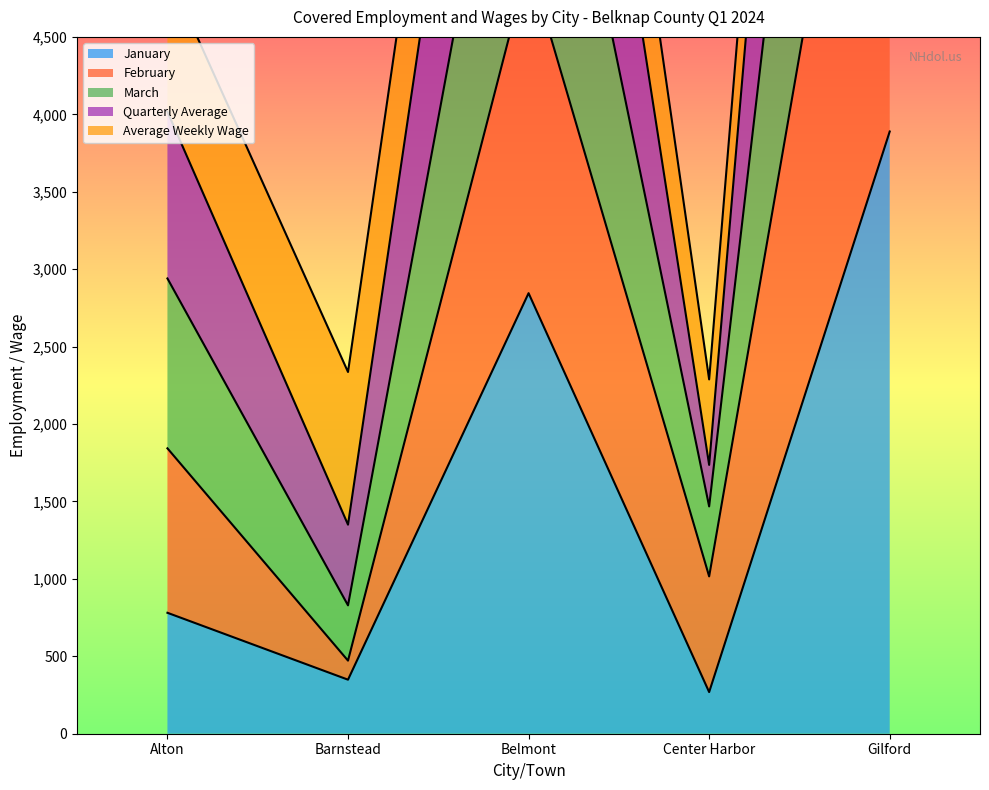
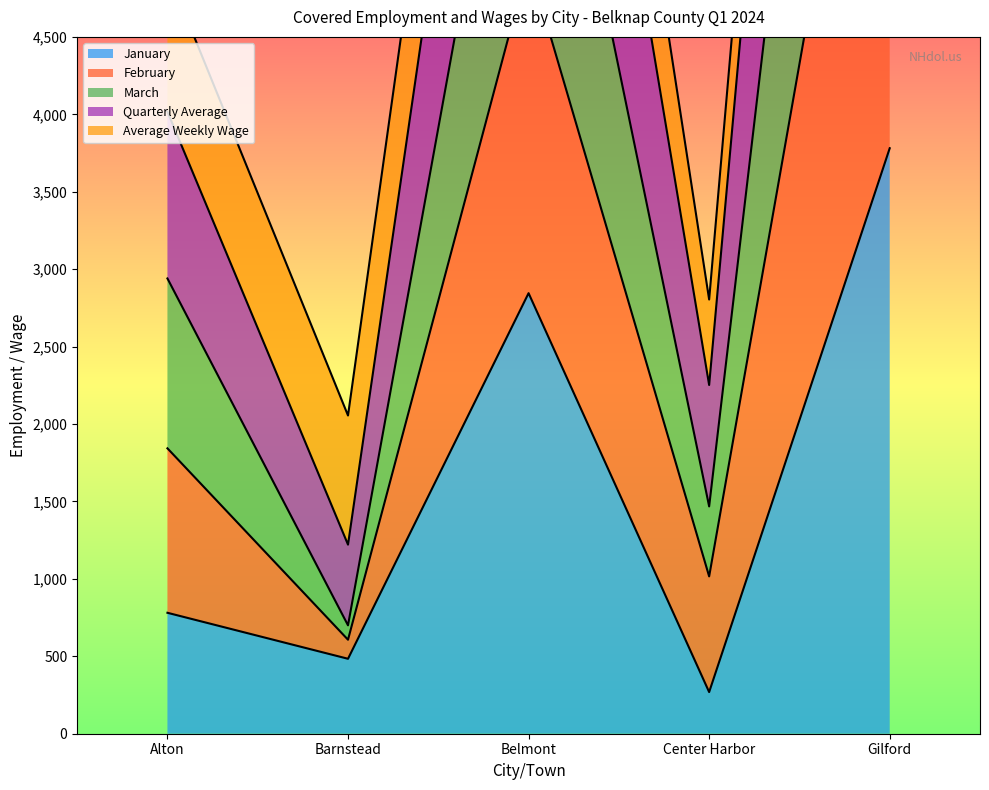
  {
    "January": {
      "Alton": "780",
-     "Barnstead": "350",
+     "Barnstead": "480",
      "Belmont": "2,850",
      "Center Harbor": "270",
-     "Gilford": "3,890"
+     "Gilford": "3,780"
    },
    "February": {
      "Alton": "1,060",
      "Barnstead": "120",
      "Center Harbor": "750"
    },
    "March": {
      "Alton": "1,100",
-     "Barnstead": "360",
+     "Barnstead": "90",
      "Center Harbor": "450"
    },
    "Quarterly Average": {
      "Barnstead": "520",
-     "Center Harbor": "270"
+     "Center Harbor": "780"
    },
    "Average Weekly Wage": {
-     "Barnstead": "990",
+     "Barnstead": "830",
      "Center Harbor": "550"
    }
  }
